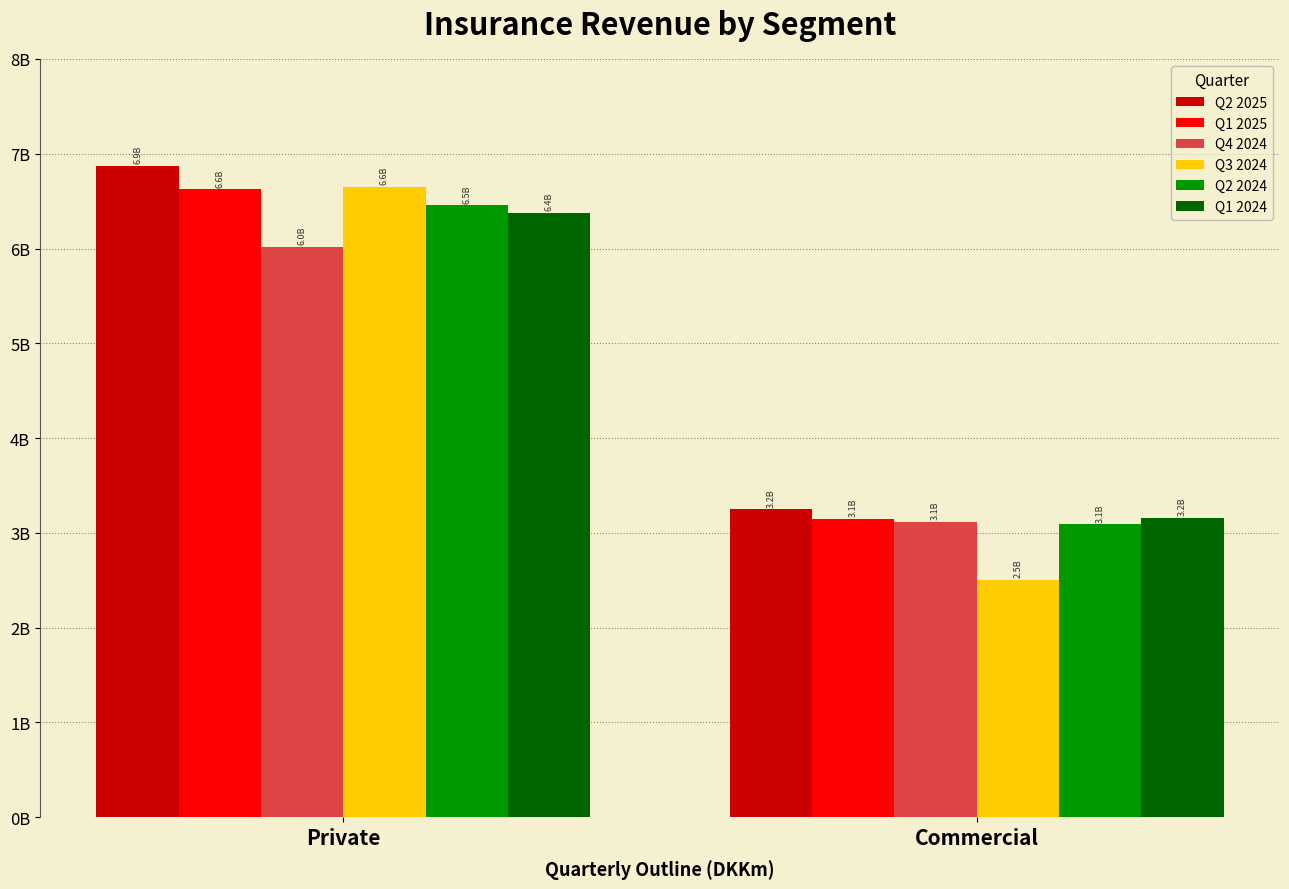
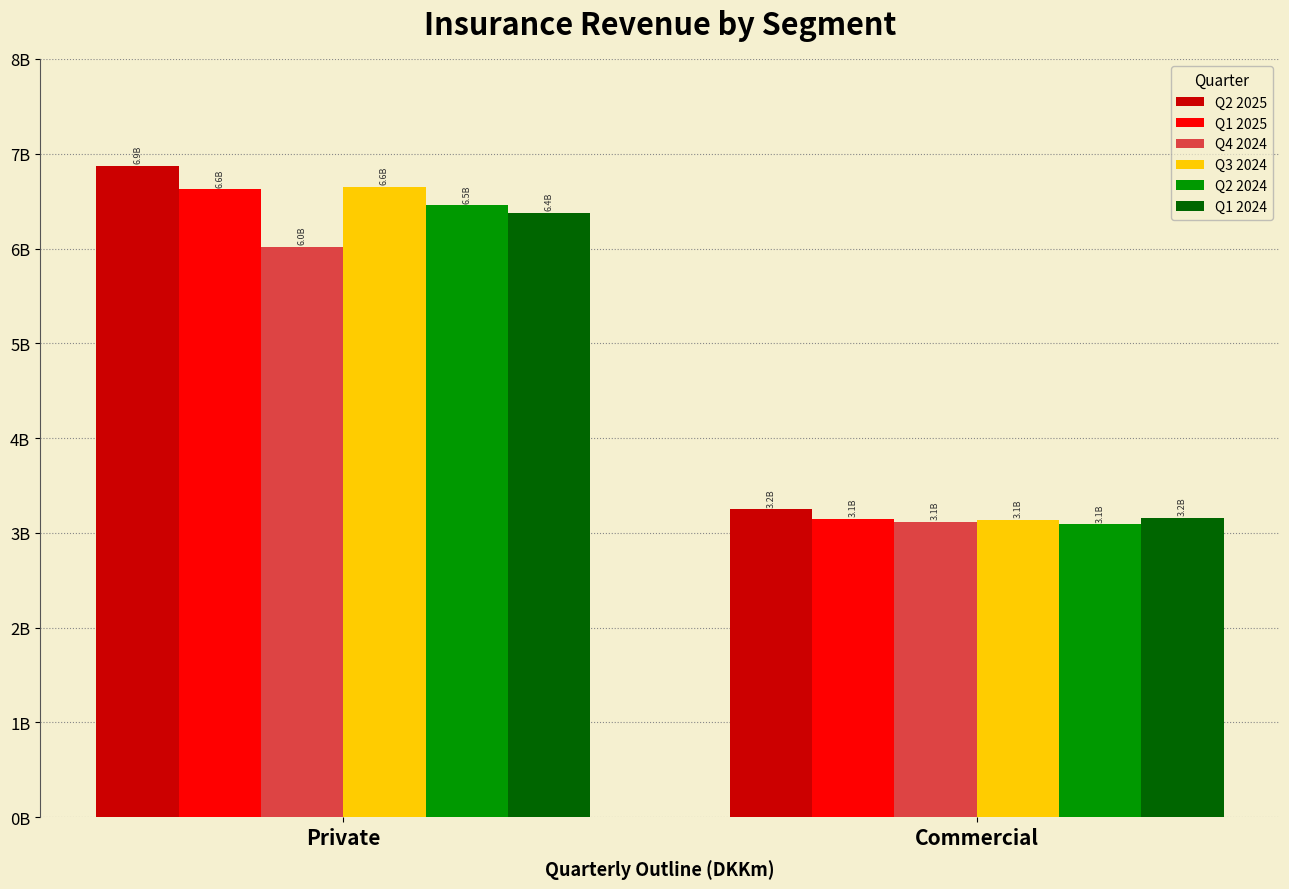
  {
    "Q4 2024": {
      "Private": "6.0B",
      "Commercial": "3.1B"
    },
    "Q3 2024": {
      "Private": "6.6B",
-     "Commercial": "2.5B"
+     "Commercial": "3.1B"
    }
  }
